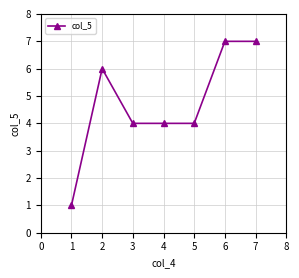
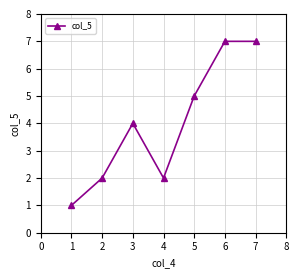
  {
    "1": 1,
-   "2": 6,
+   "2": 2,
    "3": 4,
-   "4": 4,
-   "5": 4,
+   "4": 2,
+   "5": 5,
    "6": 7,
    "7": 7
  }
